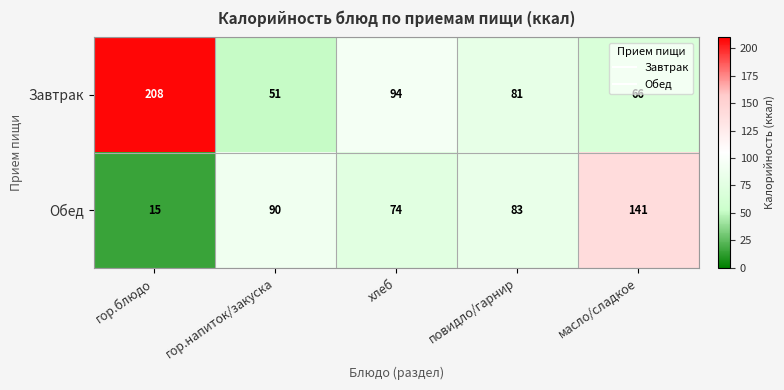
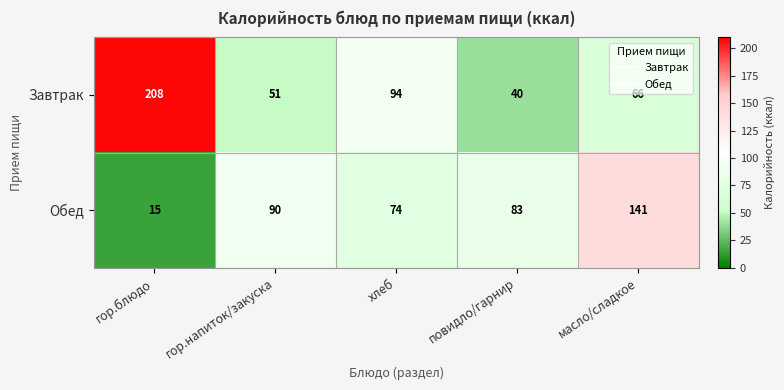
  {
    "Завтрак": {
      "гор.блюдо": 208,
      "гор.напиток/закуска": 51,
      "хлеб": 94,
-     "повидло/гарнир": 81
+     "повидло/гарнир": 40
    },
    "Обед": {
      "гор.блюдо": 15,
      "гор.напиток/закуска": 90,
      "хлеб": 74,
      "повидло/гарнир": 83,
      "масло/сладкое": 141
    }
  }
